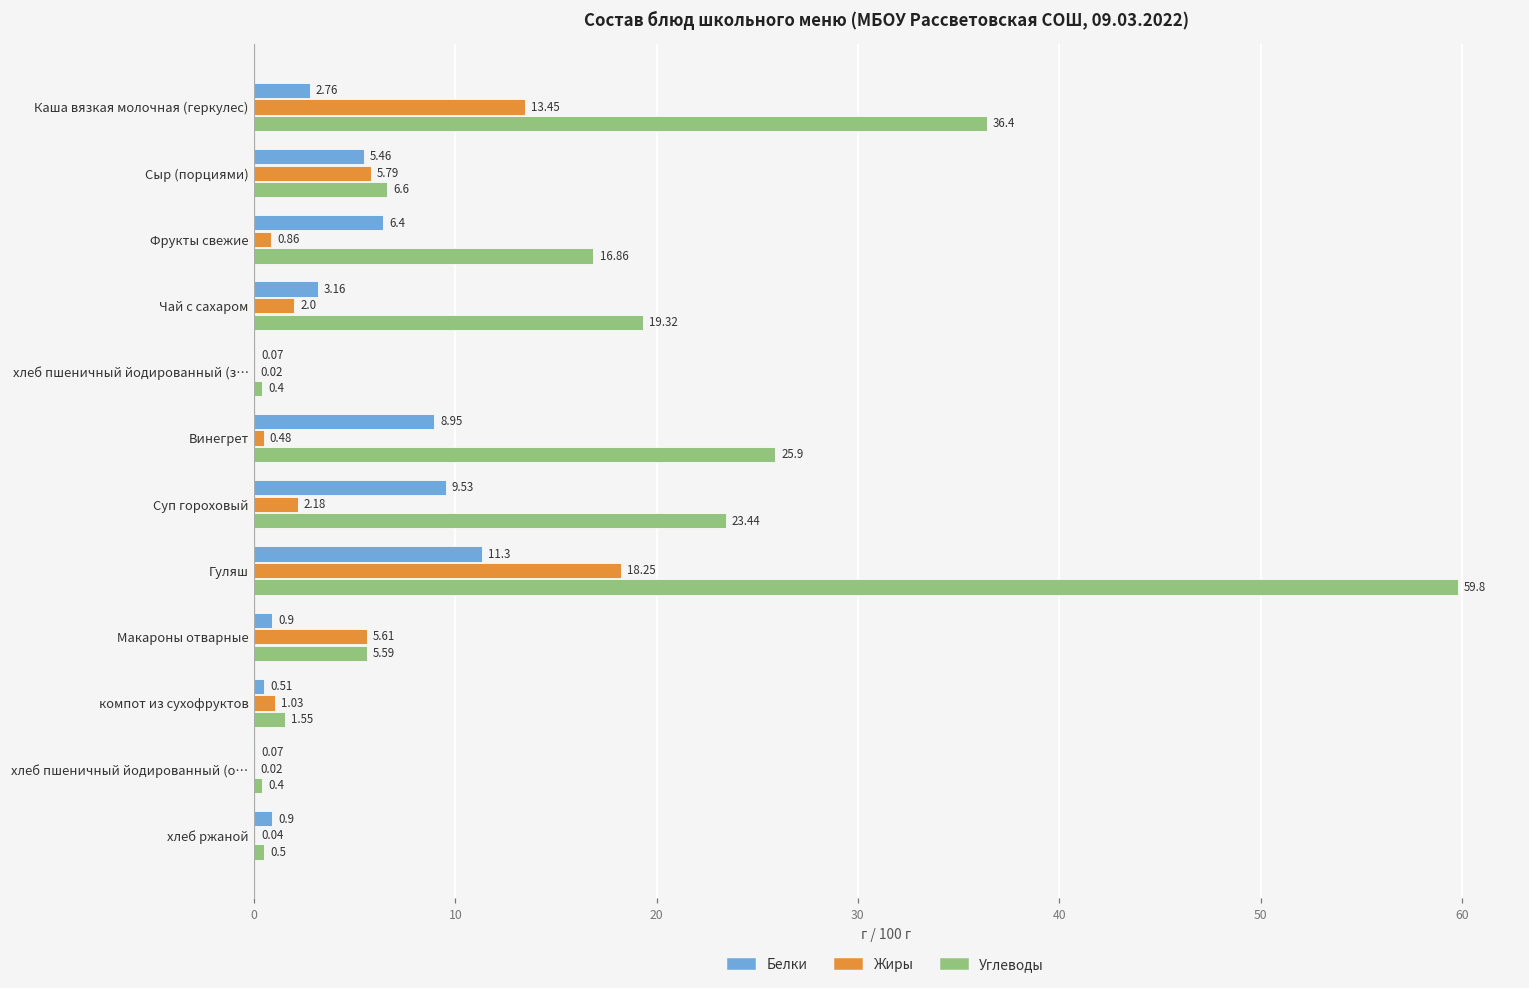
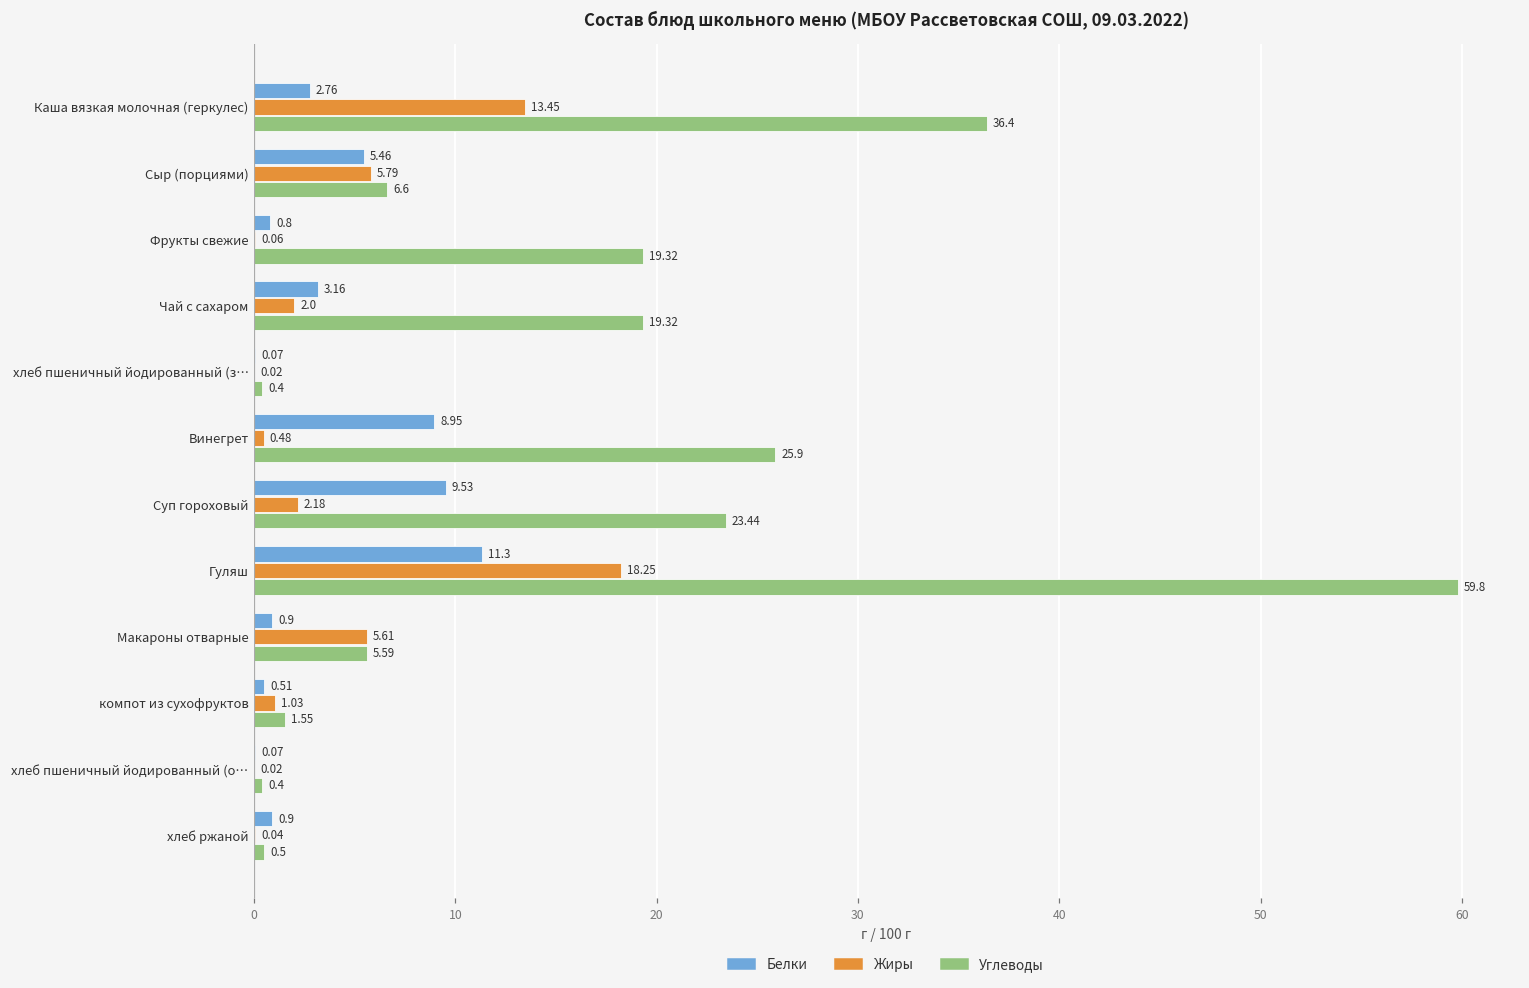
  {
    "Белки": {
      "Каша вязкая молочная (геркулес)": 2.76,
      "Сыр (порциями)": 5.46,
-     "Фрукты свежие": 6.4,
+     "Фрукты свежие": 0.8,
      "Чай с сахаром": 3.16,
      "хлеб пшеничный йодированный (з…": 0.07,
      "Винегрет": 8.95,
      "Суп гороховый": 9.53,
      "Гуляш": 11.3,
      "Макароны отварные": 0.9,
      "компот из сухофруктов": 0.51,
      "хлеб пшеничный йодированный (о…": 0.07,
      "хлеб ржаной": 0.9
    },
    "Жиры": {
      "Каша вязкая молочная (геркулес)": 13.45,
      "Сыр (порциями)": 5.79,
-     "Фрукты свежие": 0.86,
+     "Фрукты свежие": 0.06,
      "Чай с сахаром": 2.0,
      "хлеб пшеничный йодированный (з…": 0.02,
      "Винегрет": 0.48,
      "Суп гороховый": 2.18,
      "Гуляш": 18.25,
      "Макароны отварные": 5.61,
      "компот из сухофруктов": 1.03,
      "хлеб пшеничный йодированный (о…": 0.02,
      "хлеб ржаной": 0.04
    },
    "Углеводы": {
      "Каша вязкая молочная (геркулес)": 36.4,
      "Сыр (порциями)": 6.6,
-     "Фрукты свежие": 16.86,
+     "Фрукты свежие": 19.32,
      "Чай с сахаром": 19.32,
      "хлеб пшеничный йодированный (з…": 0.4,
      "Винегрет": 25.9,
      "Суп гороховый": 23.44,
      "Гуляш": 59.8,
      "Макароны отварные": 5.59,
      "компот из сухофруктов": 1.55,
      "хлеб пшеничный йодированный (о…": 0.4,
      "хлеб ржаной": 0.5
    }
  }
